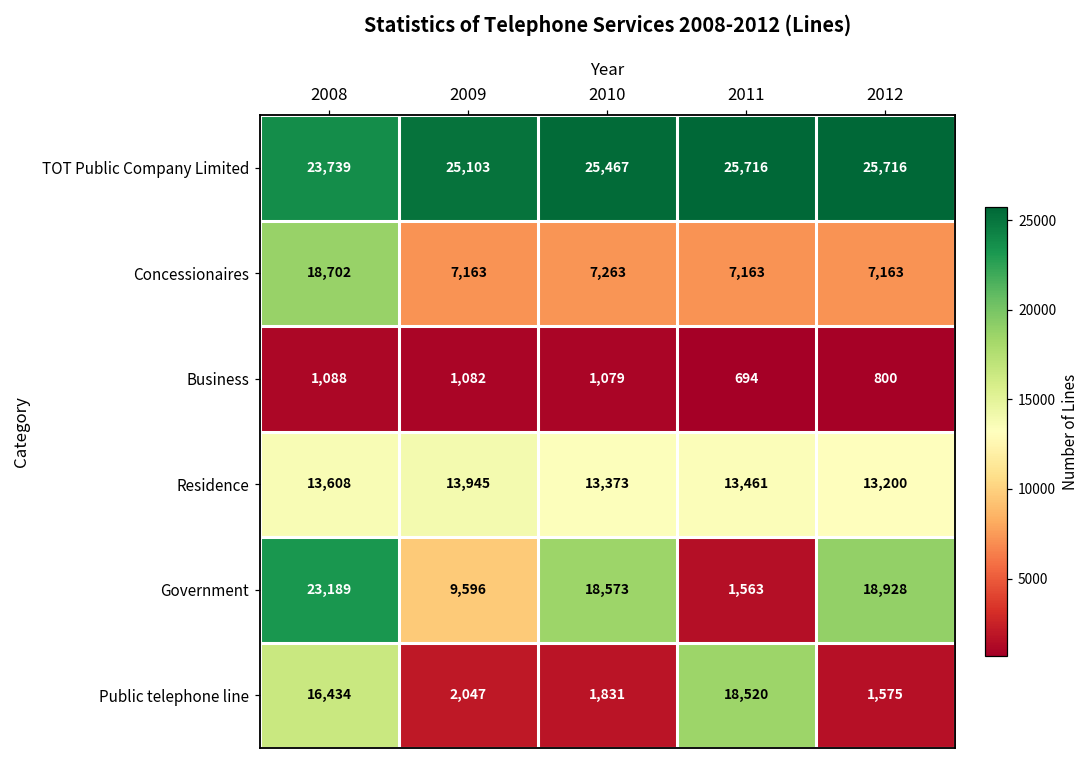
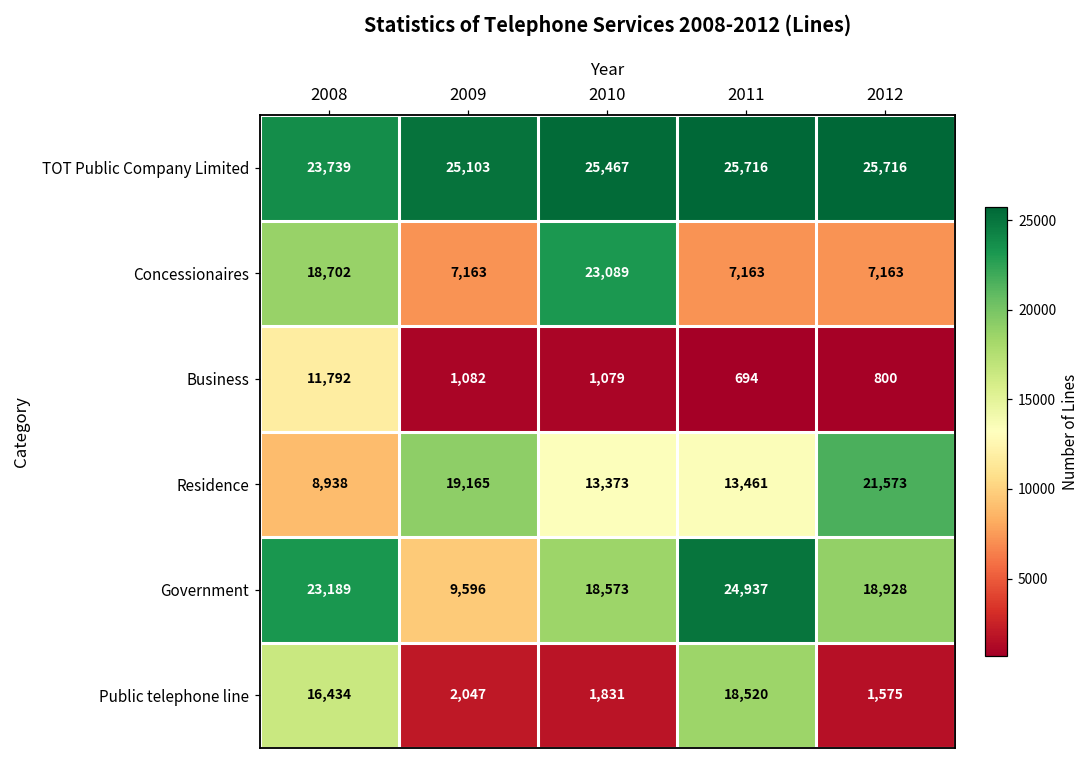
  {
    "TOT Public Company Limited": {
      "2008": "23,739",
      "2009": "25,103",
      "2010": "25,467",
      "2011": "25,716",
      "2012": "25,716"
    },
    "Concessionaires": {
      "2008": "18,702",
      "2009": "7,163",
-     "2010": "7,263",
+     "2010": "23,089",
      "2011": "7,163",
      "2012": "7,163"
    },
    "Business": {
-     "2008": "1,088",
+     "2008": "11,792",
      "2009": "1,082",
      "2010": "1,079",
      "2011": "694",
      "2012": "800"
    },
    "Residence": {
-     "2008": "13,608",
-     "2009": "13,945",
+     "2008": "8,938",
+     "2009": "19,165",
      "2010": "13,373",
      "2011": "13,461",
-     "2012": "13,200"
+     "2012": "21,573"
    },
    "Government": {
      "2008": "23,189",
      "2009": "9,596",
      "2010": "18,573",
-     "2011": "1,563",
+     "2011": "24,937",
      "2012": "18,928"
    },
    "Public telephone line": {
      "2008": "16,434",
      "2009": "2,047",
      "2010": "1,831",
      "2011": "18,520",
      "2012": "1,575"
    }
  }
